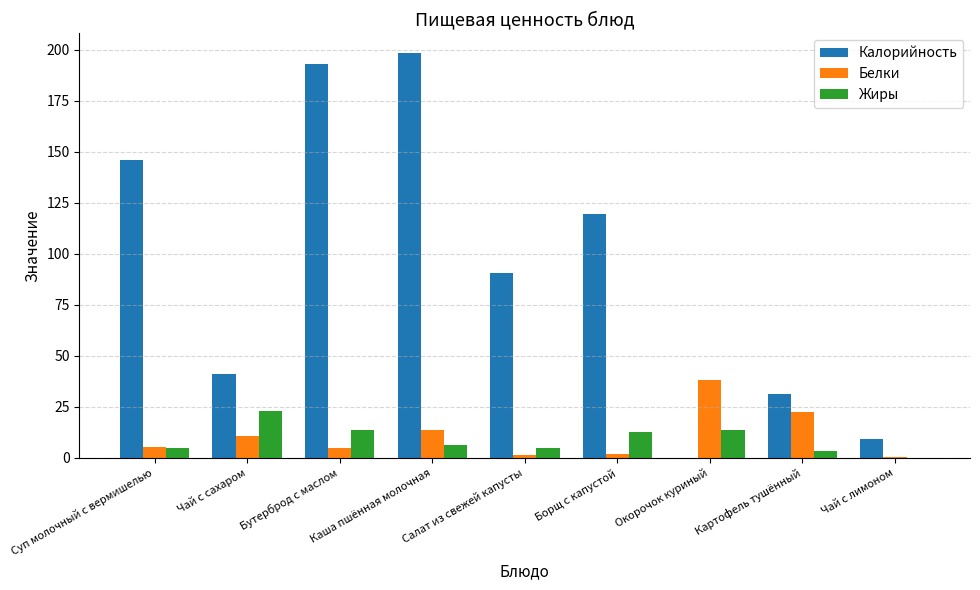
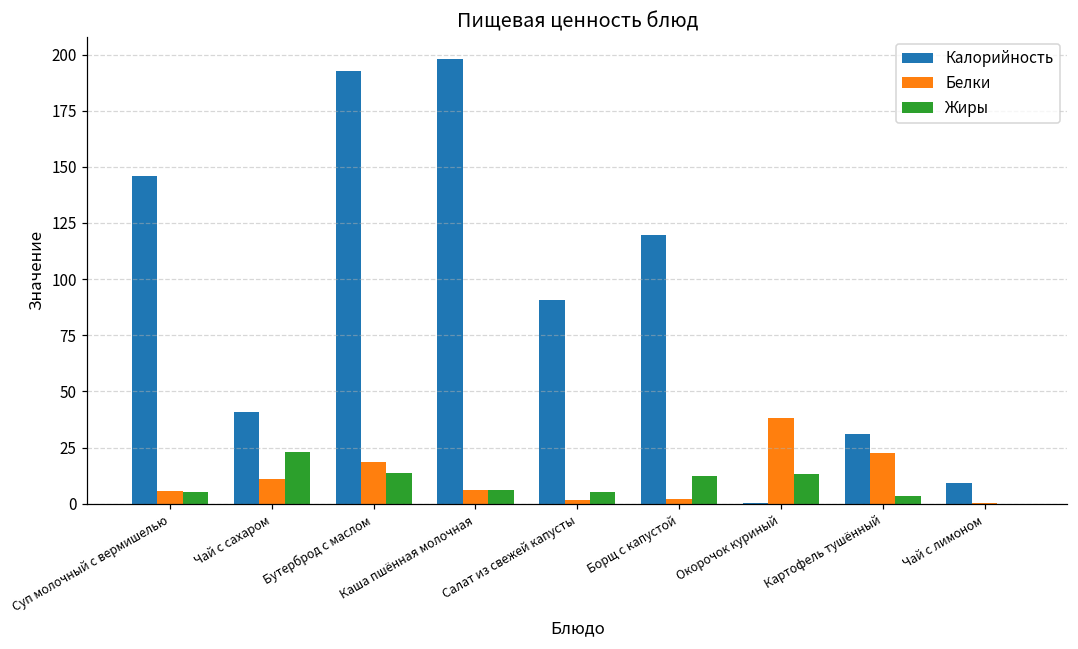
  {
    "Калорийность": {
      "Суп молочный с вермишелью": 146,
      "Чай с сахаром": 41,
      "Бутерброд с маслом": 193,
      "Каша пшённая молочная": 198,
      "Салат из свежей капусты": 91,
      "Борщ с капустой": 120,
      "Картофель тушённый": 31,
      "Чай с лимоном": 9
    },
    "Белки": {
      "Суп молочный с вермишелью": 5,
      "Чай с сахаром": 11,
-     "Бутерброд с маслом": 5,
-     "Каша пшённая молочная": 14,
+     "Бутерброд с маслом": 19,
+     "Каша пшённая молочная": 6,
      "Салат из свежей капусты": 2,
      "Борщ с капустой": 2,
      "Окорочок куриный": 38,
      "Картофель тушённый": 23
    },
    "Жиры": {
      "Суп молочный с вермишелью": 5,
      "Чай с сахаром": 23,
      "Бутерброд с маслом": 14,
      "Каша пшённая молочная": 6,
      "Салат из свежей капусты": 5,
      "Борщ с капустой": 13,
      "Окорочок куриный": 13,
      "Картофель тушённый": 4
    }
  }
